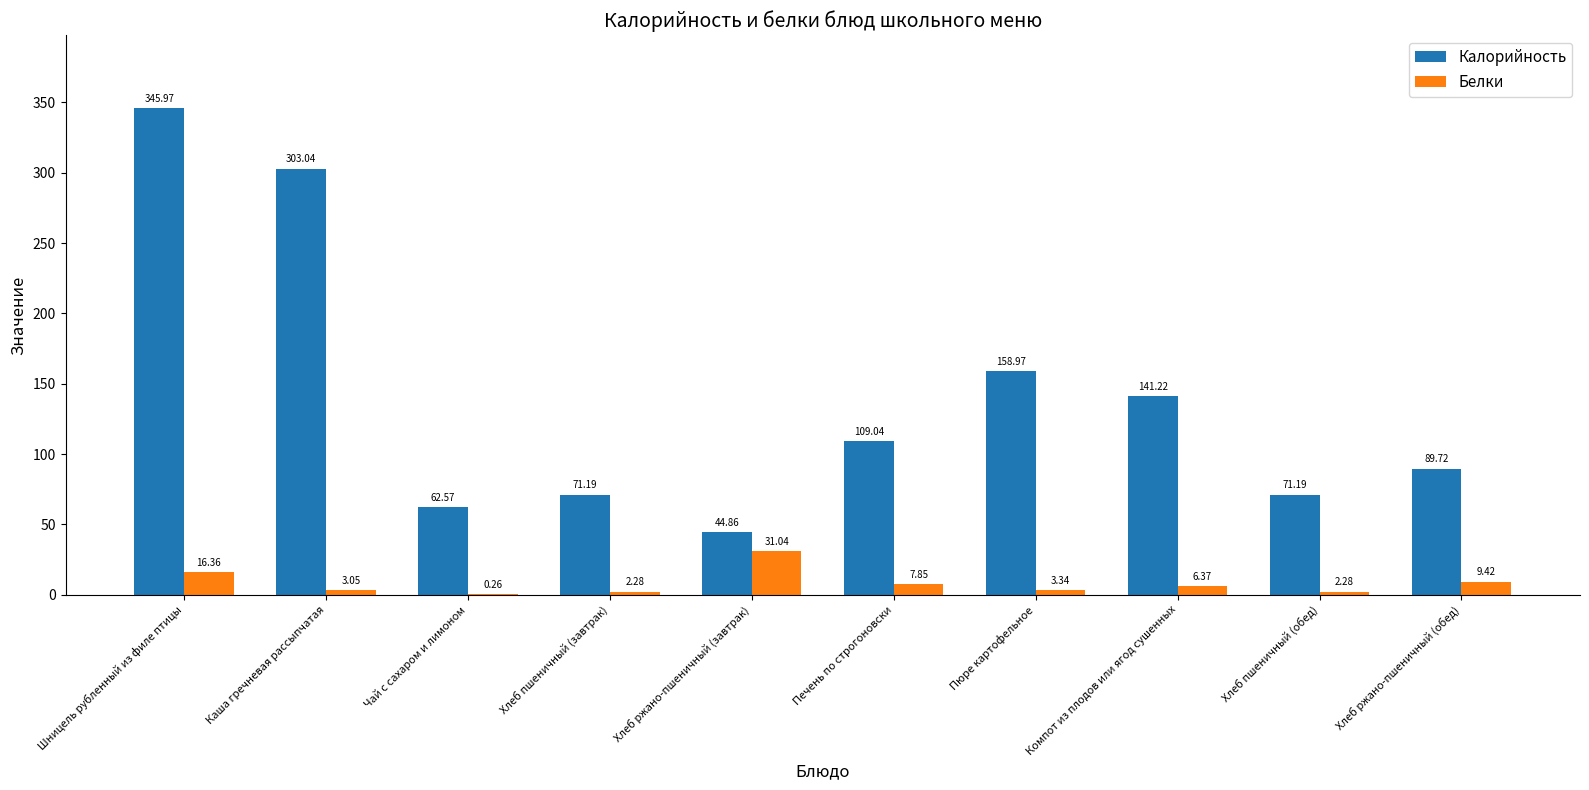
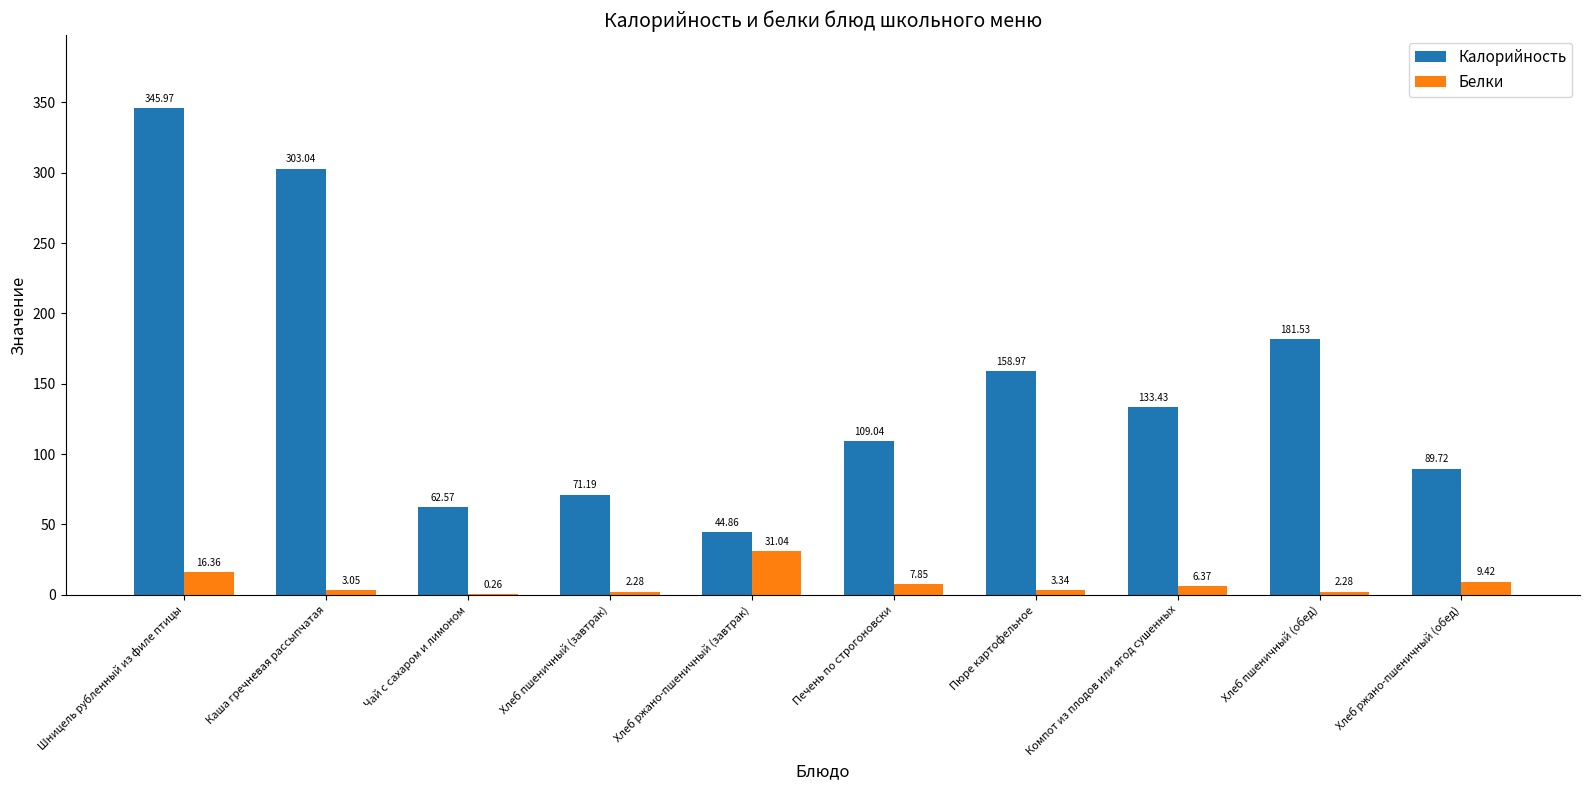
  {
    "Калорийность": {
      "Шницель рубленный из филе птицы": 345.97,
      "Каша гречневая рассыпчатая": 303.04,
      "Чай с сахаром и лимоном": 62.57,
      "Хлеб пшеничный (завтрак)": 71.19,
      "Хлеб ржано-пшеничный (завтрак)": 44.86,
      "Печень по строгоновски": 109.04,
      "Пюре картофельное": 158.97,
-     "Компот из плодов или ягод сушенных": 141.22,
-     "Хлеб пшеничный (обед)": 71.19,
+     "Компот из плодов или ягод сушенных": 133.43,
+     "Хлеб пшеничный (обед)": 181.53,
      "Хлеб ржано-пшеничный (обед)": 89.72
    },
    "Белки": {
      "Шницель рубленный из филе птицы": 16.36,
      "Каша гречневая рассыпчатая": 3.05,
      "Чай с сахаром и лимоном": 0.26,
      "Хлеб пшеничный (завтрак)": 2.28,
      "Хлеб ржано-пшеничный (завтрак)": 31.04,
      "Печень по строгоновски": 7.85,
      "Пюре картофельное": 3.34,
      "Компот из плодов или ягод сушенных": 6.37,
      "Хлеб пшеничный (обед)": 2.28,
      "Хлеб ржано-пшеничный (обед)": 9.42
    }
  }
